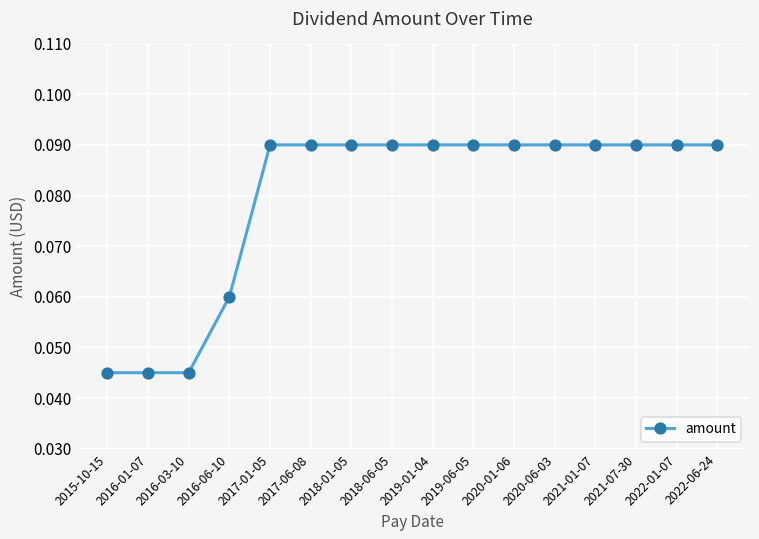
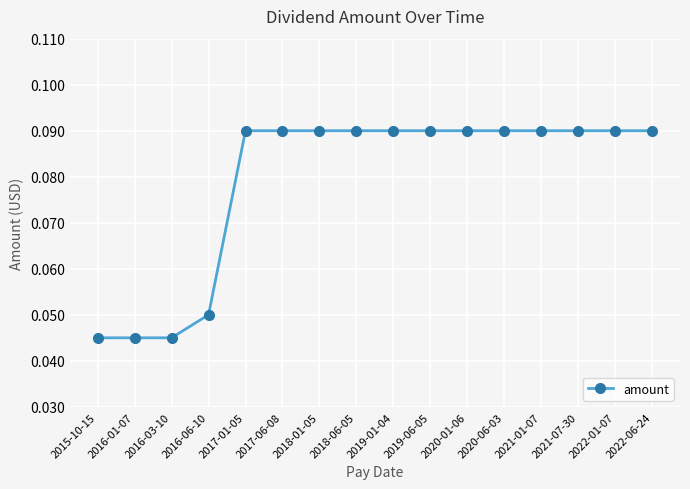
  {
    "2015-10-15": 0.045,
    "2016-01-07": 0.045,
    "2016-03-10": 0.045,
-   "2016-06-10": 0.06,
+   "2016-06-10": 0.05,
    "2017-01-05": 0.09,
    "2017-06-08": 0.09,
    "2018-01-05": 0.09,
    "2018-06-05": 0.09,
    "2019-01-04": 0.09,
    "2019-06-05": 0.09,
    "2020-01-06": 0.09,
    "2020-06-03": 0.09,
    "2021-01-07": 0.09,
    "2021-07-30": 0.09,
    "2022-01-07": 0.09,
    "2022-06-24": 0.09
  }
